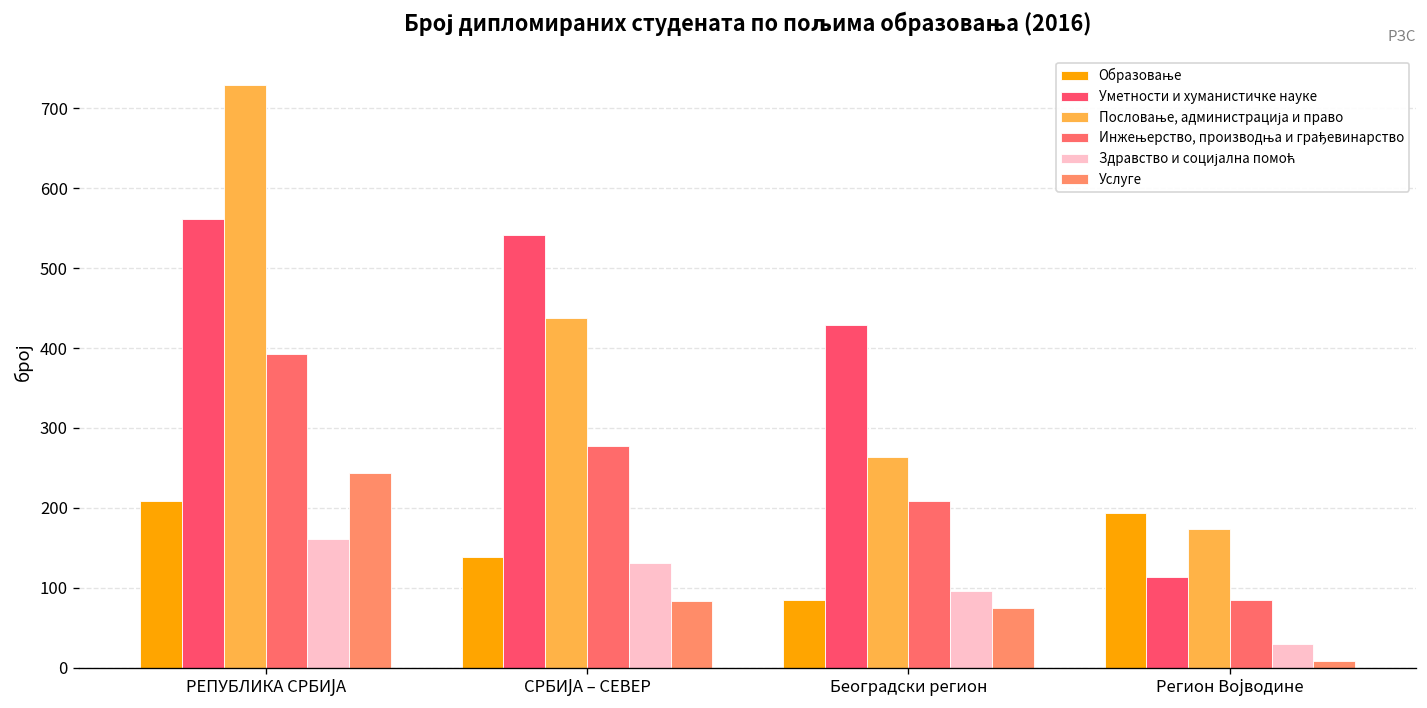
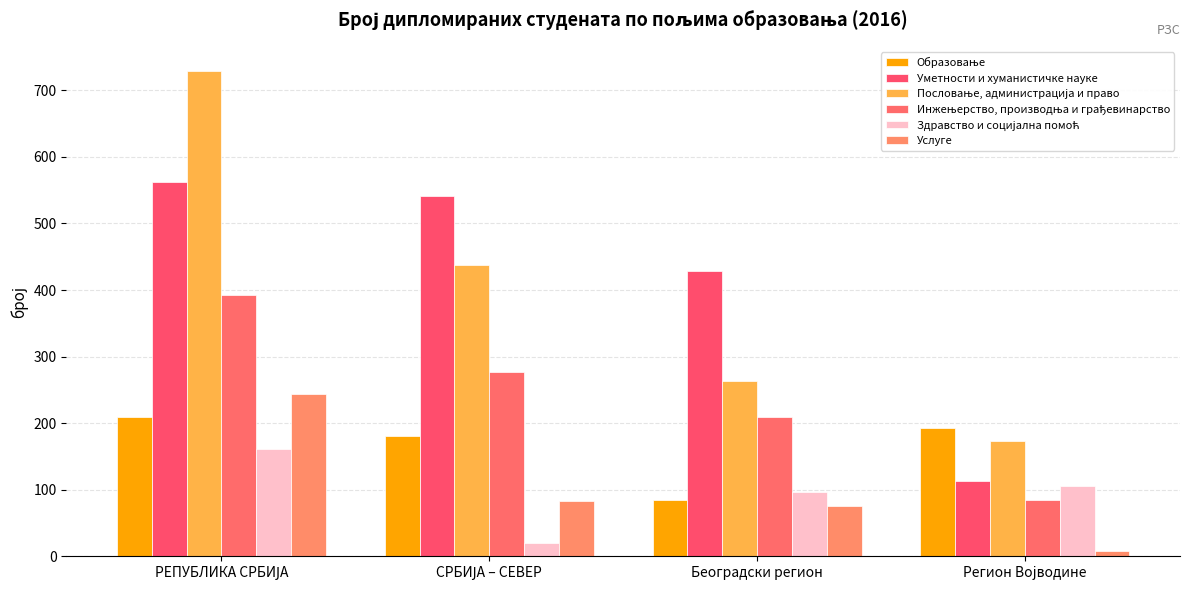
  {
    "Образовање": {
      "РЕПУБЛИКА СРБИЈА": 210,
-     "СРБИЈА – СЕВЕР": 140,
+     "СРБИЈА – СЕВЕР": 180,
      "Београдски регион": 90,
      "Регион Војводине": 190
    },
    "Здравство и социјална помоћ": {
      "РЕПУБЛИКА СРБИЈА": 160,
-     "СРБИЈА – СЕВЕР": 130,
+     "СРБИЈА – СЕВЕР": 20,
      "Београдски регион": 100,
-     "Регион Војводине": 30
+     "Регион Војводине": 110
    }
  }
